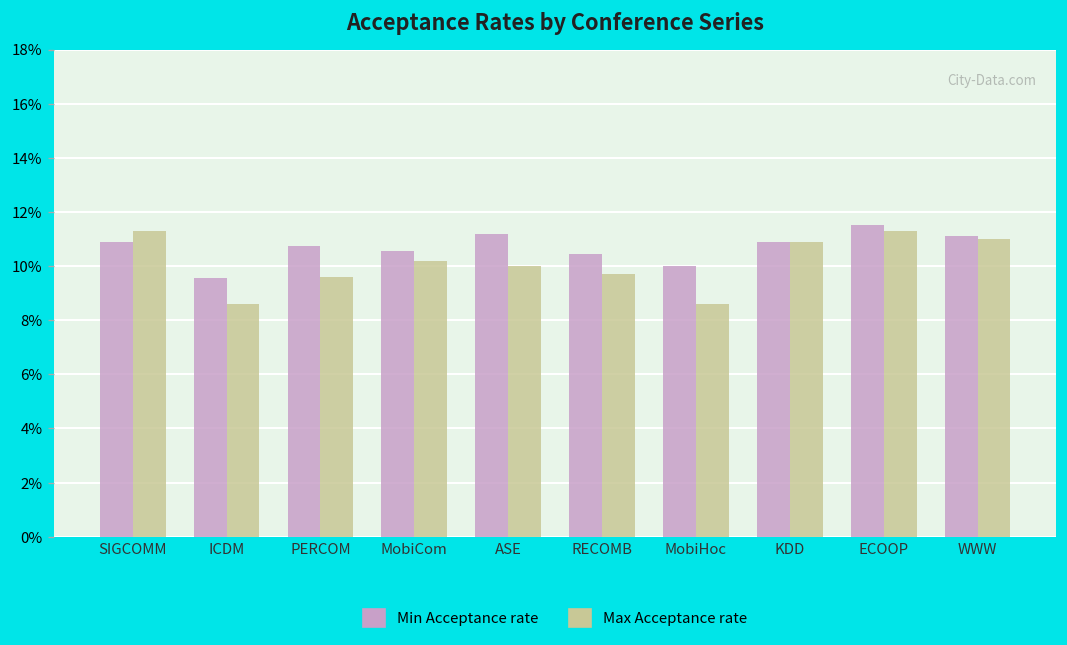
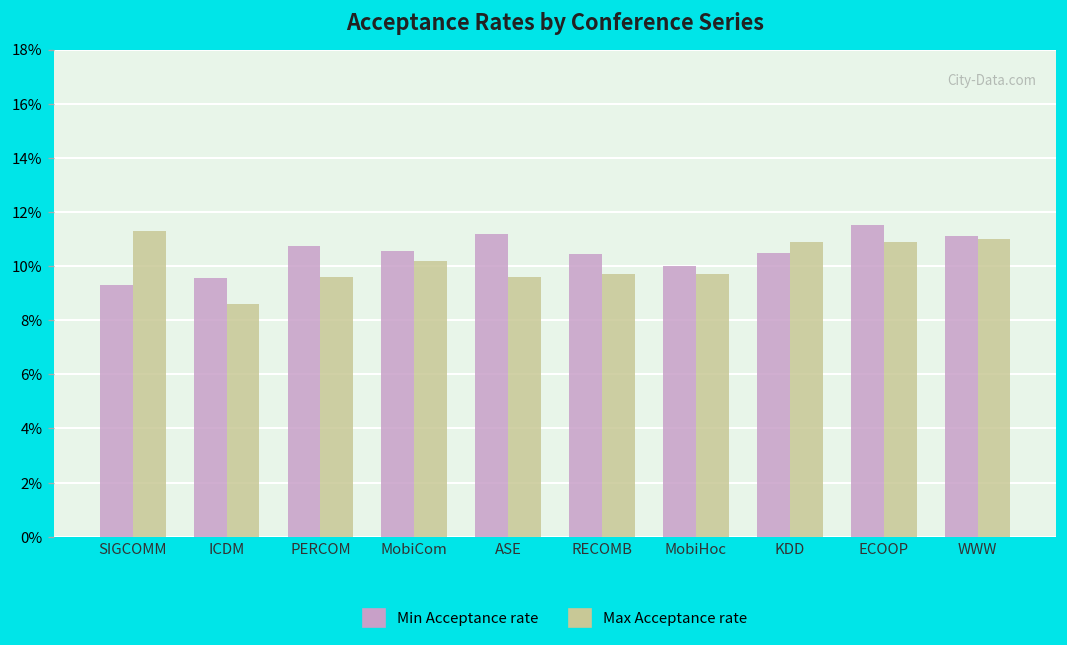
  {
    "Min Acceptance rate": {
-     "SIGCOMM": "10.9%",
+     "SIGCOMM": "9.3%",
      "ICDM": "9.6%",
      "PERCOM": "10.8%",
      "MobiCom": "10.6%",
      "ASE": "11.2%",
      "RECOMB": "10.5%",
      "MobiHoc": "10.0%",
-     "KDD": "10.9%",
+     "KDD": "10.5%",
      "ECOOP": "11.5%",
      "WWW": "11.1%"
    },
    "Max Acceptance rate": {
      "SIGCOMM": "11.3%",
      "ICDM": "8.6%",
      "PERCOM": "9.6%",
      "MobiCom": "10.2%",
-     "ASE": "10.0%",
+     "ASE": "9.6%",
      "RECOMB": "9.7%",
-     "MobiHoc": "8.6%",
+     "MobiHoc": "9.7%",
      "KDD": "10.9%",
-     "ECOOP": "11.3%",
+     "ECOOP": "10.9%",
      "WWW": "11.0%"
    }
  }
